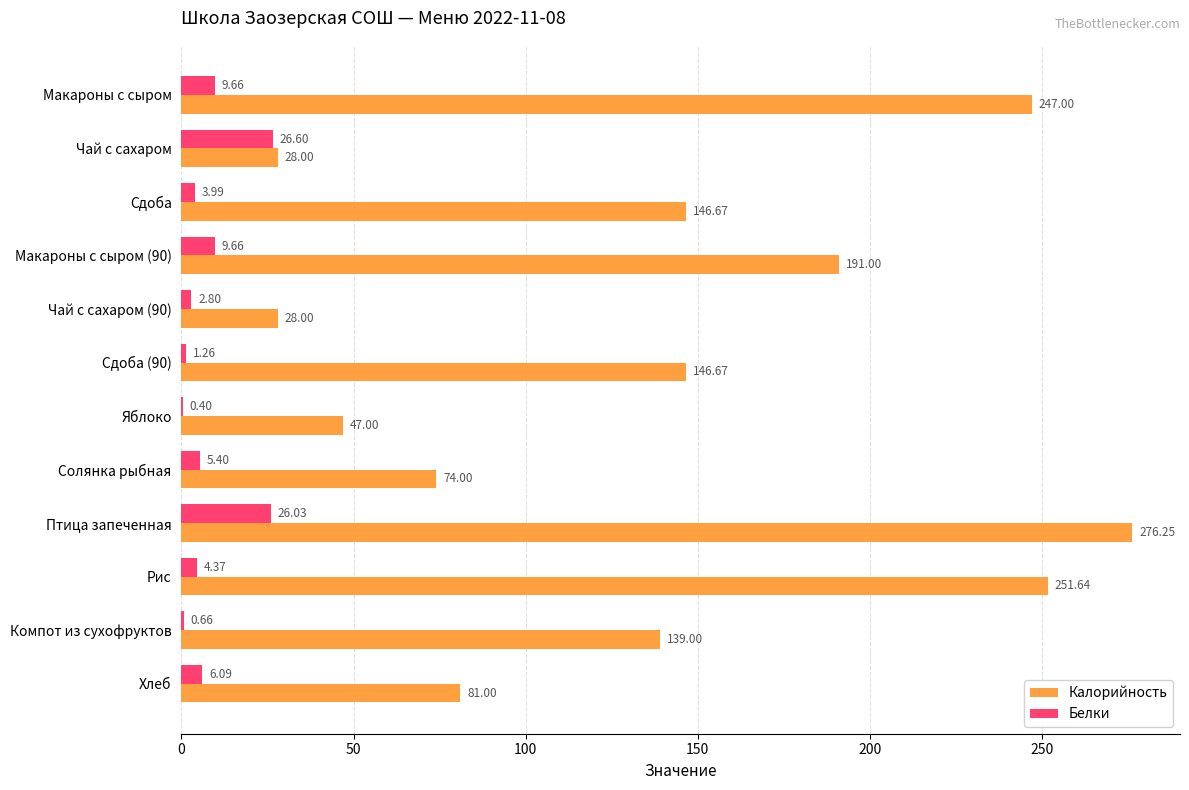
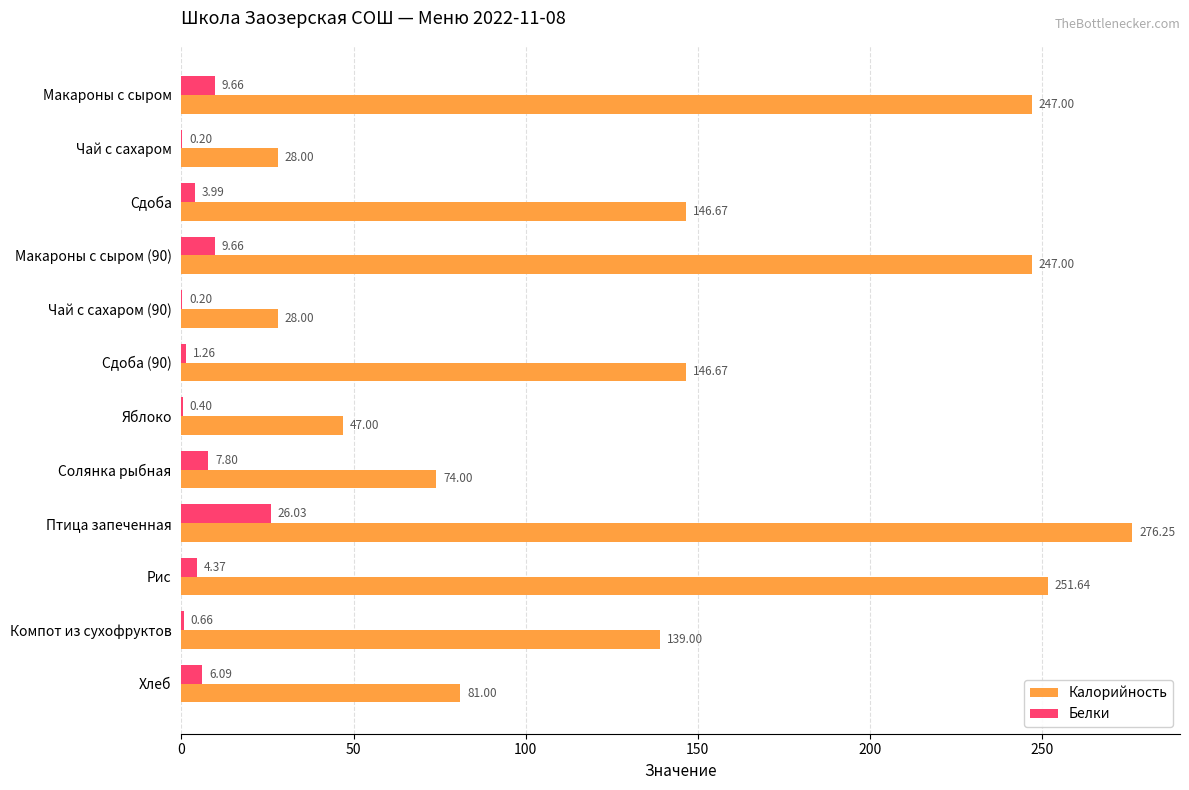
  {
    "Калорийность": {
      "Макароны с сыром": 247.00,
      "Чай с сахаром": 28.00,
      "Сдоба": 146.67,
-     "Макароны с сыром (90)": 191.00,
+     "Макароны с сыром (90)": 247.00,
      "Чай с сахаром (90)": 28.00,
      "Сдоба (90)": 146.67,
      "Яблоко": 47.00,
      "Солянка рыбная": 74.00,
      "Птица запеченная": 276.25,
      "Рис": 251.64,
      "Компот из сухофруктов": 139.00,
      "Хлеб": 81.00
    },
    "Белки": {
      "Макароны с сыром": 9.66,
-     "Чай с сахаром": 26.60,
+     "Чай с сахаром": 0.20,
      "Сдоба": 3.99,
      "Макароны с сыром (90)": 9.66,
-     "Чай с сахаром (90)": 2.80,
+     "Чай с сахаром (90)": 0.20,
      "Сдоба (90)": 1.26,
      "Яблоко": 0.40,
-     "Солянка рыбная": 5.40,
+     "Солянка рыбная": 7.80,
      "Птица запеченная": 26.03,
      "Рис": 4.37,
      "Компот из сухофруктов": 0.66,
      "Хлеб": 6.09
    }
  }
